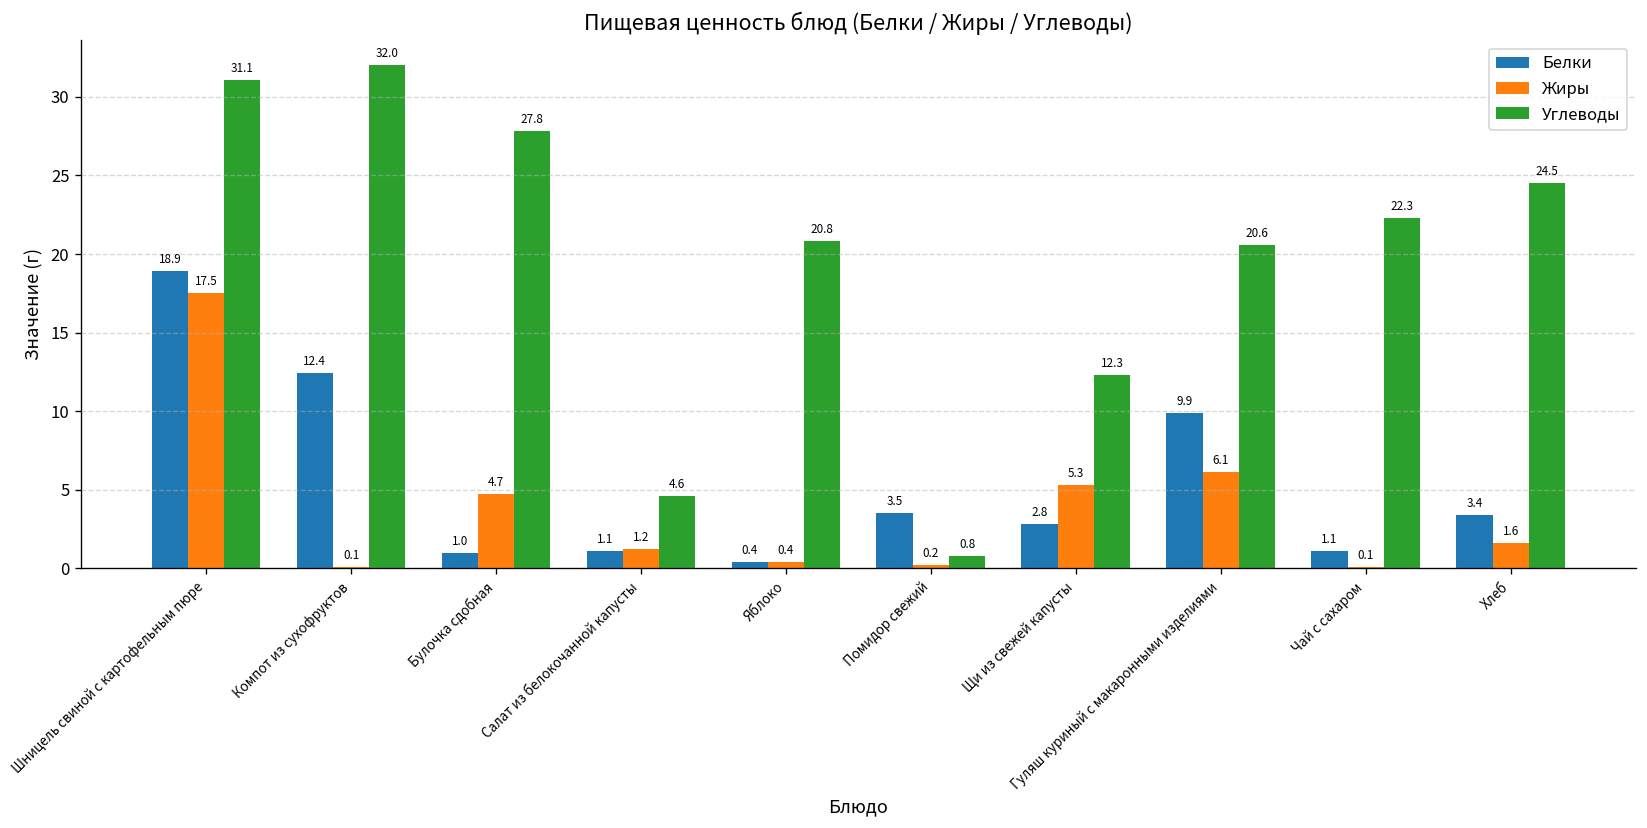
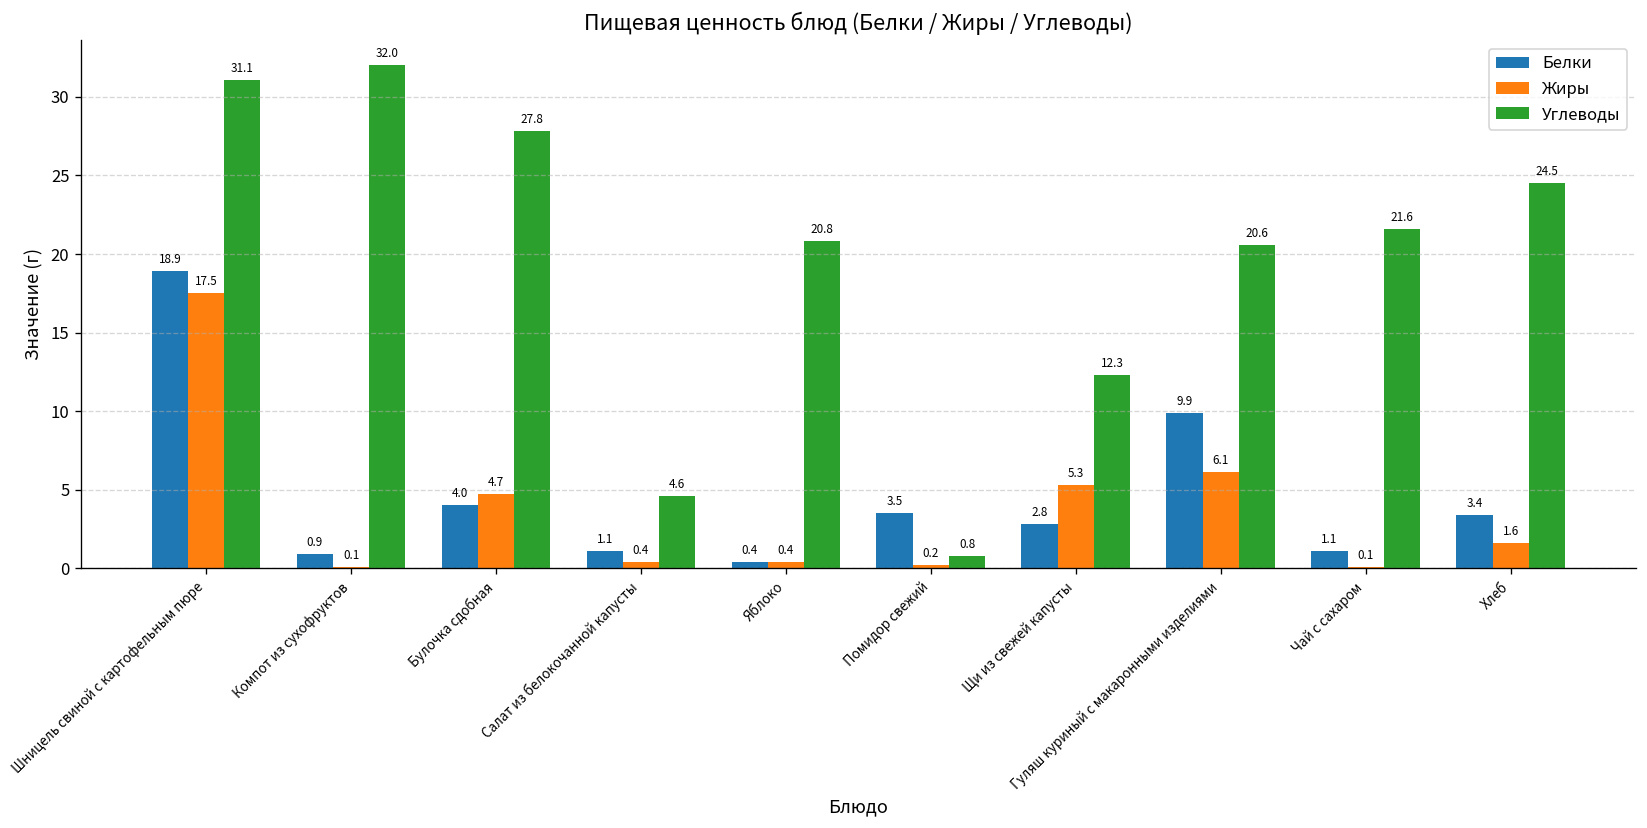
  {
    "Белки": {
      "Шницель свиной с картофельным пюре": 18.9,
-     "Компот из сухофруктов": 12.4,
-     "Булочка сдобная": 1.0,
+     "Компот из сухофруктов": 0.9,
+     "Булочка сдобная": 4.0,
      "Салат из белокочанной капусты": 1.1,
      "Яблоко": 0.4,
      "Помидор свежий": 3.5,
      "Щи из свежей капусты": 2.8,
      "Гуляш куриный с макаронными изделиями": 9.9,
      "Чай с сахаром": 1.1,
      "Хлеб": 3.4
    },
    "Жиры": {
      "Шницель свиной с картофельным пюре": 17.5,
      "Компот из сухофруктов": 0.1,
      "Булочка сдобная": 4.7,
-     "Салат из белокочанной капусты": 1.2,
+     "Салат из белокочанной капусты": 0.4,
      "Яблоко": 0.4,
      "Помидор свежий": 0.2,
      "Щи из свежей капусты": 5.3,
      "Гуляш куриный с макаронными изделиями": 6.1,
      "Чай с сахаром": 0.1,
      "Хлеб": 1.6
    },
    "Углеводы": {
      "Шницель свиной с картофельным пюре": 31.1,
      "Компот из сухофруктов": 32.0,
      "Булочка сдобная": 27.8,
      "Салат из белокочанной капусты": 4.6,
      "Яблоко": 20.8,
      "Помидор свежий": 0.8,
      "Щи из свежей капусты": 12.3,
      "Гуляш куриный с макаронными изделиями": 20.6,
-     "Чай с сахаром": 22.3,
+     "Чай с сахаром": 21.6,
      "Хлеб": 24.5
    }
  }
